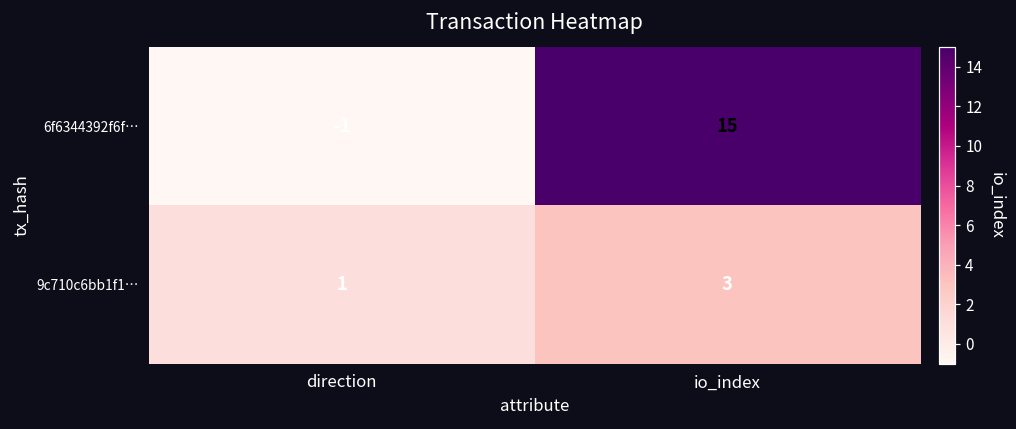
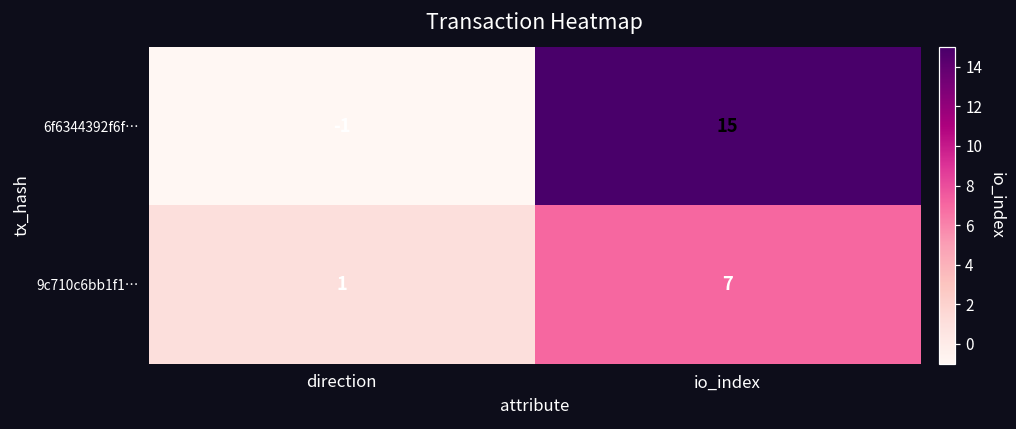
  {
    "6f6344392f6f…": {
      "io_index": 15
    },
    "9c710c6bb1f1…": {
-     "io_index": 3
+     "io_index": 7
    }
  }
